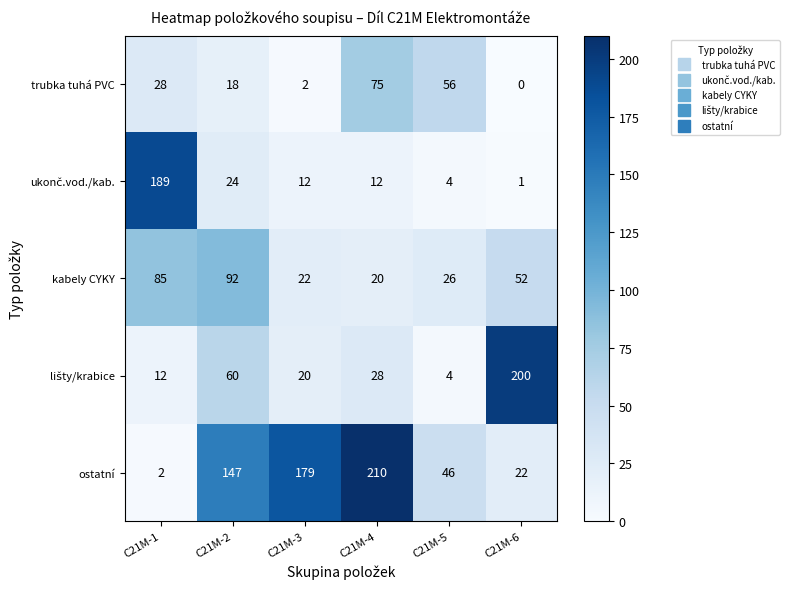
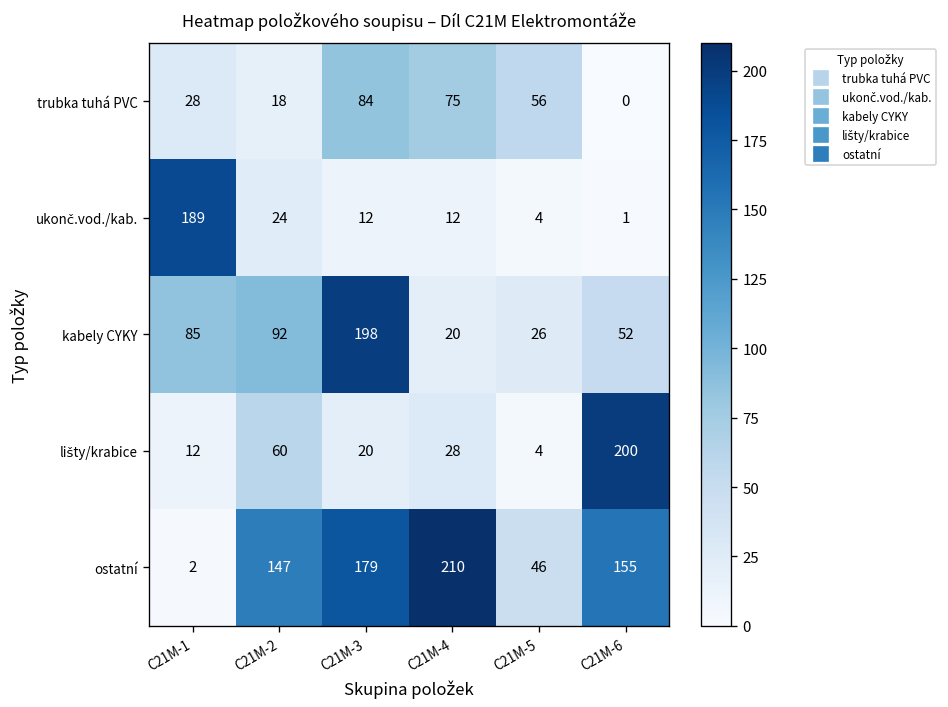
  {
    "trubka tuhá PVC": {
      "C21M-1": 28,
      "C21M-2": 18,
-     "C21M-3": 2,
+     "C21M-3": 84,
      "C21M-4": 75,
      "C21M-5": 56,
      "C21M-6": 0
    },
    "ukonč.vod./kab.": {
      "C21M-1": 189,
      "C21M-2": 24,
      "C21M-3": 12,
      "C21M-4": 12,
      "C21M-5": 4,
      "C21M-6": 1
    },
    "kabely CYKY": {
      "C21M-1": 85,
      "C21M-2": 92,
-     "C21M-3": 22,
+     "C21M-3": 198,
      "C21M-4": 20,
      "C21M-5": 26,
      "C21M-6": 52
    },
    "lišty/krabice": {
      "C21M-1": 12,
      "C21M-2": 60,
      "C21M-3": 20,
      "C21M-4": 28,
      "C21M-5": 4,
      "C21M-6": 200
    },
    "ostatní": {
      "C21M-1": 2,
      "C21M-2": 147,
      "C21M-3": 179,
      "C21M-4": 210,
      "C21M-5": 46,
-     "C21M-6": 22
+     "C21M-6": 155
    }
  }
